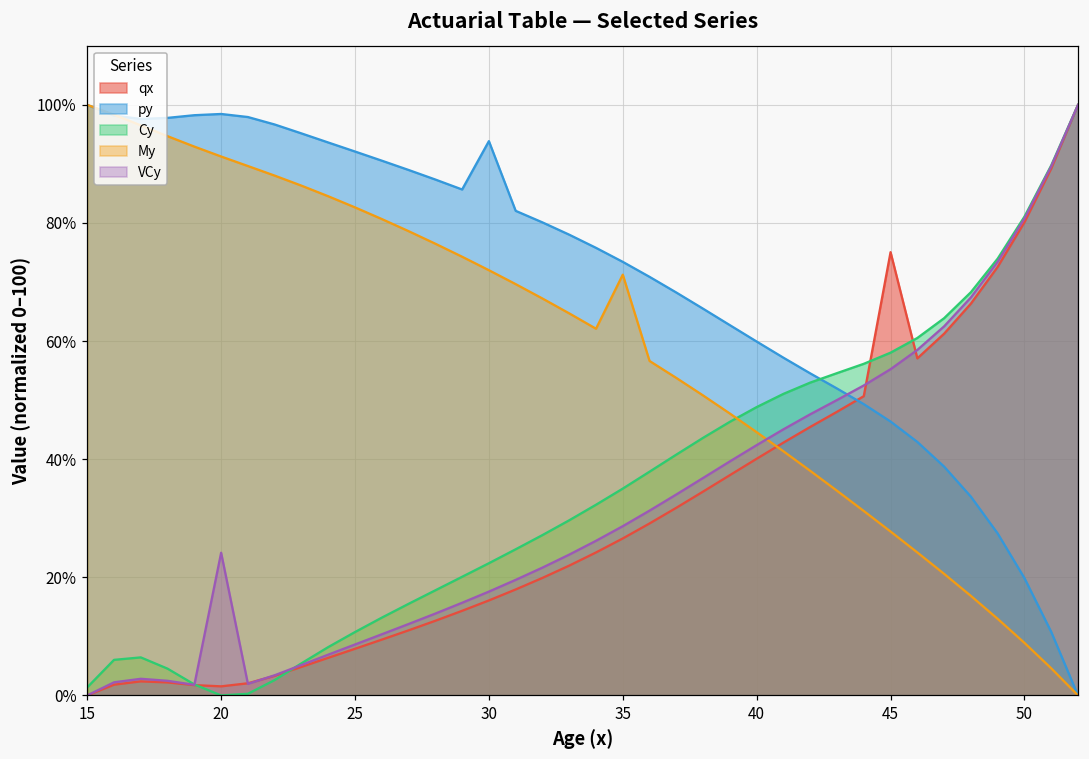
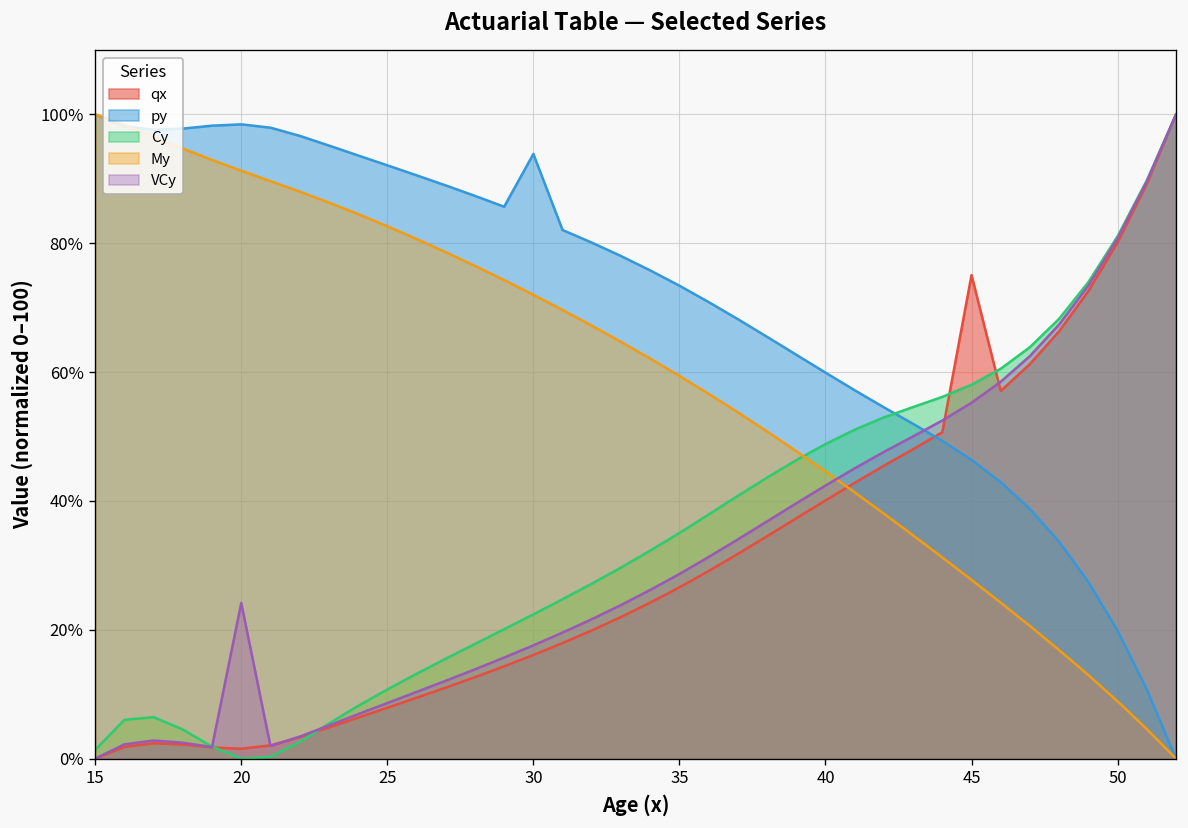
  {
    "qx": {
      "20": "2%",
      "25": "8%",
      "30": "16%",
      "35": "27%",
      "40": "40%",
      "45": "75%",
      "50": "80%"
    },
    "py": {
      "20": "98%",
      "25": "92%",
      "30": "94%",
      "35": "73%",
      "40": "60%",
      "45": "46%",
      "50": "20%"
    },
    "Cy": {
      "15": "1%",
      "20": "0%",
      "25": "11%",
      "30": "22%",
      "35": "35%",
      "40": "49%",
      "45": "58%"
    },
    "My": {
      "20": "91%",
      "25": "83%",
      "30": "72%",
-     "35": "71%",
+     "35": "59%",
      "40": "45%",
      "45": "28%",
      "50": "9%"
    },
    "VCy": {
      "20": "24%",
      "25": "9%",
      "30": "18%",
      "35": "29%",
      "40": "42%",
      "45": "55%"
    }
  }
